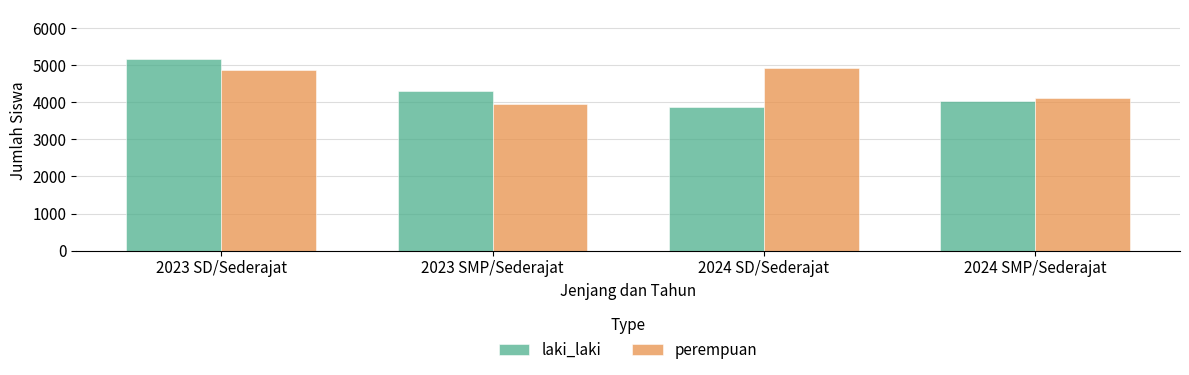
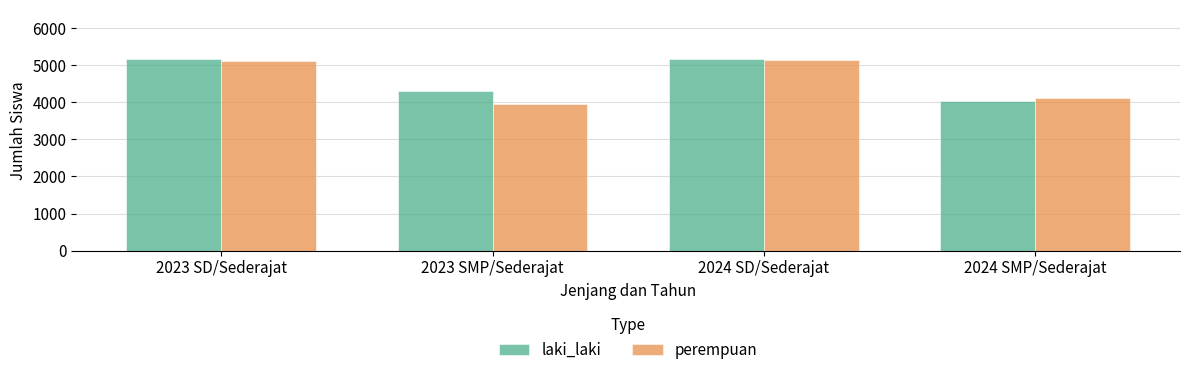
  {
    "laki_laki": {
      "2023 SD/Sederajat": 5200,
      "2023 SMP/Sederajat": 4300,
-     "2024 SD/Sederajat": 3900,
+     "2024 SD/Sederajat": 5200,
      "2024 SMP/Sederajat": 4000
    },
    "perempuan": {
-     "2023 SD/Sederajat": 4900,
+     "2023 SD/Sederajat": 5100,
      "2023 SMP/Sederajat": 3900,
-     "2024 SD/Sederajat": 4900,
+     "2024 SD/Sederajat": 5100,
      "2024 SMP/Sederajat": 4100
    }
  }
